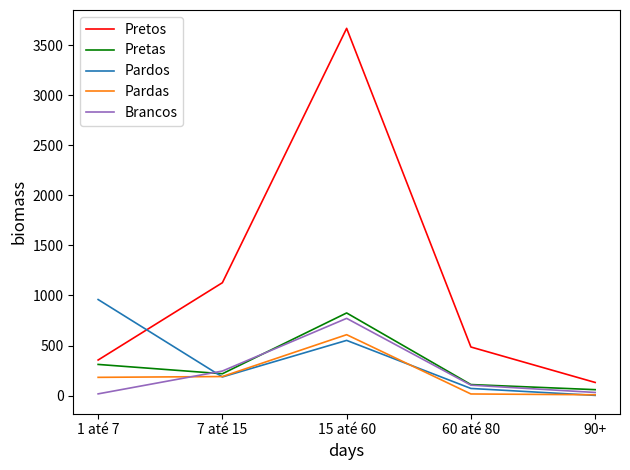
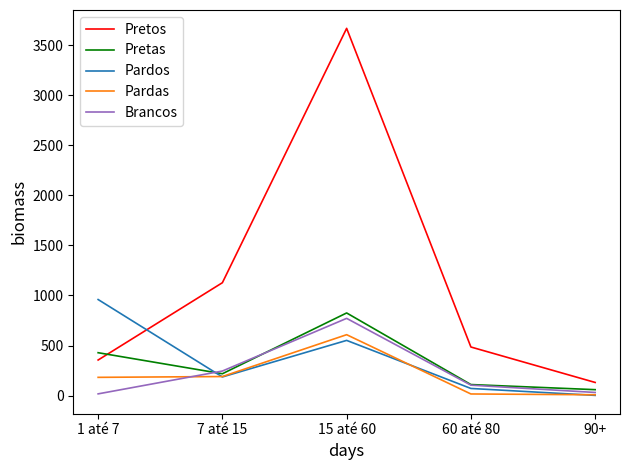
  {
    "Pretos": {
      "1 até 7": 360,
      "7 até 15": 1130,
      "15 até 60": 3670,
      "60 até 80": 490,
      "90+": 130
    },
    "Pretas": {
-     "1 até 7": 310,
+     "1 até 7": 430,
      "7 até 15": 220,
      "15 até 60": 830,
      "90+": 60
    },
    "Pardos": {
      "1 até 7": 960,
      "15 até 60": 550,
      "60 até 80": 70
    },
    "Pardas": {
      "1 até 7": 180,
      "15 até 60": 610,
      "60 até 80": 20
    },
    "Brancos": {
      "1 até 7": 20,
      "7 até 15": 250,
      "15 até 60": 770
    }
  }
